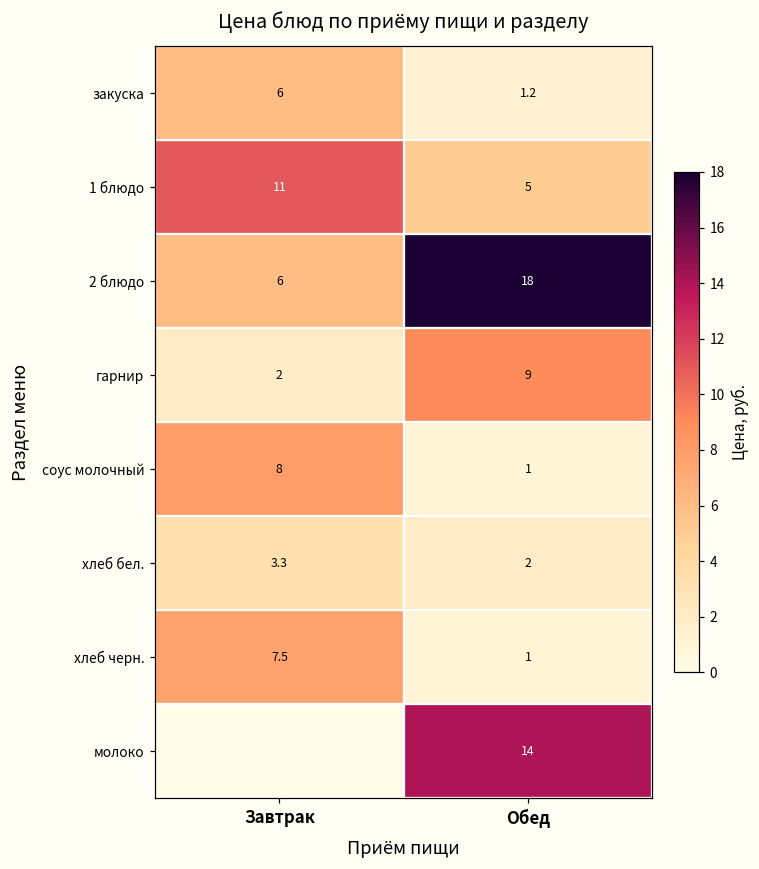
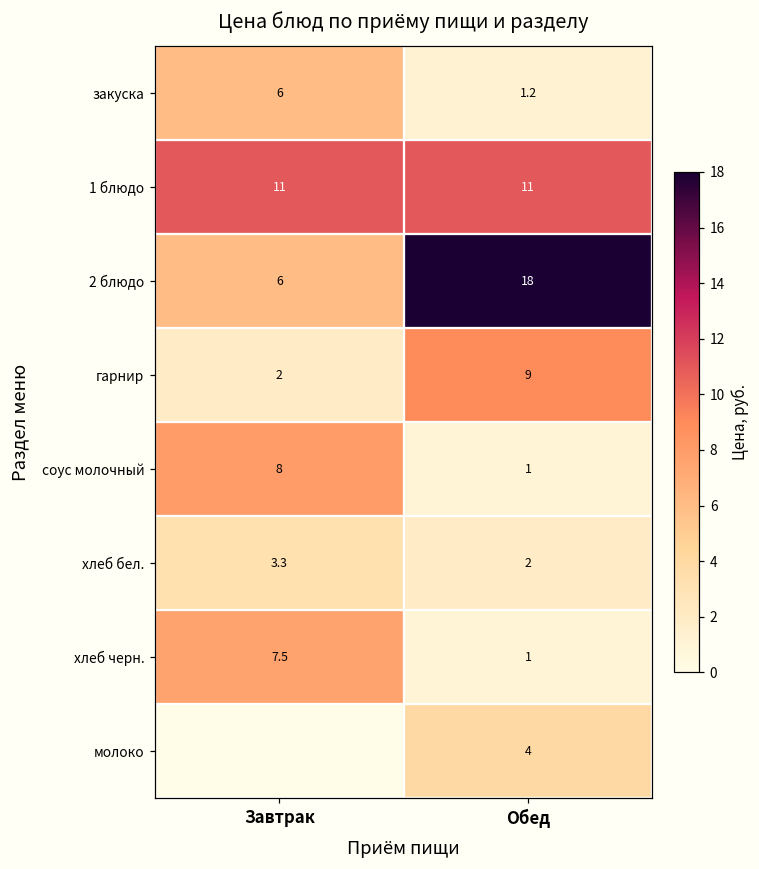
  {
    "закуска": {
      "Завтрак": 6,
      "Обед": 1.2
    },
    "1 блюдо": {
      "Завтрак": 11,
-     "Обед": 5
+     "Обед": 11
    },
    "2 блюдо": {
      "Завтрак": 6,
      "Обед": 18
    },
    "гарнир": {
      "Завтрак": 2,
      "Обед": 9
    },
    "соус молочный": {
      "Завтрак": 8,
      "Обед": 1
    },
    "хлеб бел.": {
      "Завтрак": 3.3,
      "Обед": 2
    },
    "хлеб черн.": {
      "Завтрак": 7.5,
      "Обед": 1
    },
    "молоко": {
-     "Обед": 14
+     "Обед": 4
    }
  }
